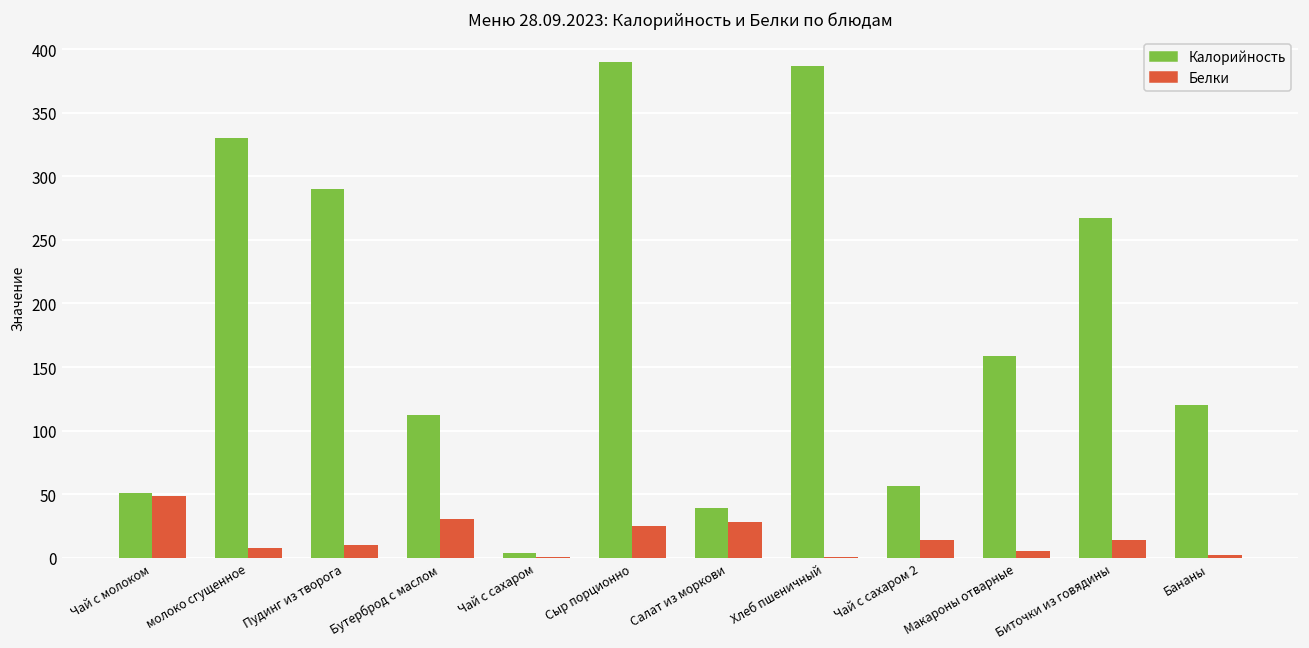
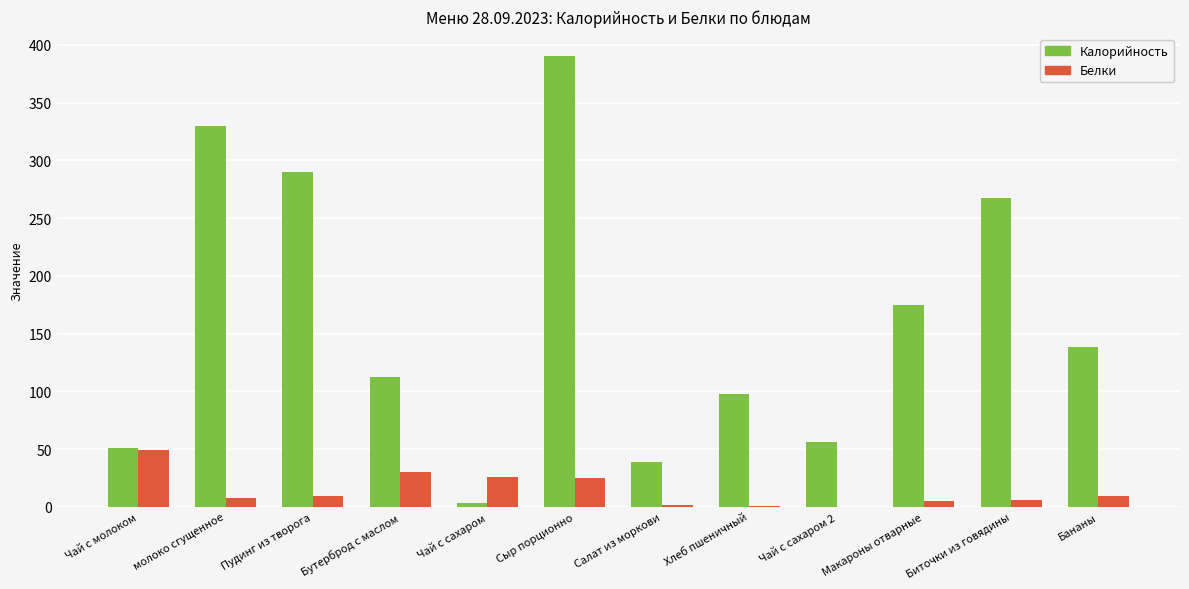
  {
    "Калорийность": {
      "Чай с молоком": 51,
      "молоко сгущенное": 330,
      "Пудинг из творога": 290,
      "Бутерброд с маслом": 113,
      "Чай с сахаром": 4,
      "Сыр порционно": 390,
      "Салат из моркови": 39,
-     "Хлеб пшеничный": 387,
+     "Хлеб пшеничный": 98,
      "Чай с сахаром 2": 56,
-     "Макароны отварные": 159,
+     "Макароны отварные": 175,
      "Биточки из говядины": 268,
-     "Бананы": 120
+     "Бананы": 138
    },
    "Белки": {
      "Чай с молоком": 49,
      "молоко сгущенное": 7,
      "Пудинг из творога": 10,
      "Бутерброд с маслом": 31,
-     "Чай с сахаром": 0,
+     "Чай с сахаром": 26,
      "Сыр порционно": 25,
-     "Салат из моркови": 28,
-     "Чай с сахаром 2": 13,
+     "Салат из моркови": 1,
+     "Чай с сахаром 2": 0,
      "Макароны отварные": 5,
-     "Биточки из говядины": 14,
-     "Бананы": 2
+     "Биточки из говядины": 6,
+     "Бананы": 9
    }
  }
